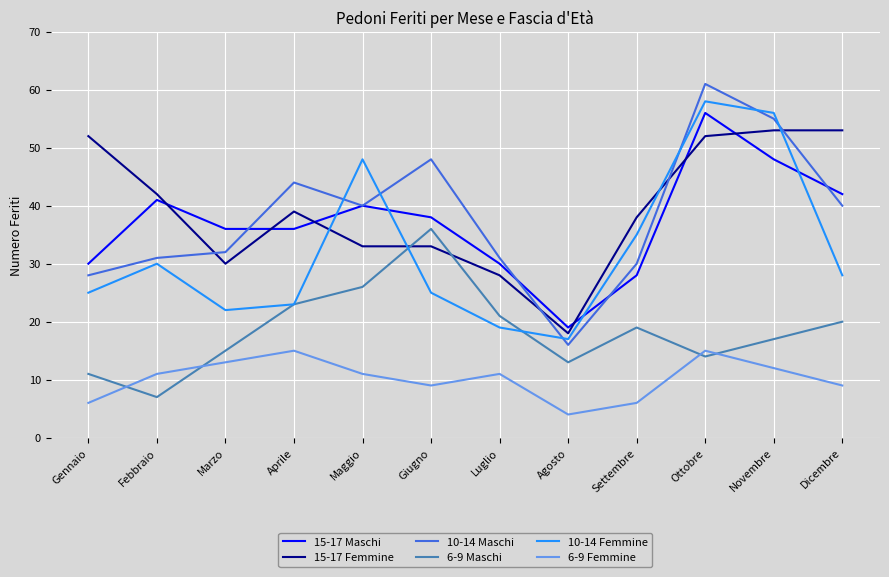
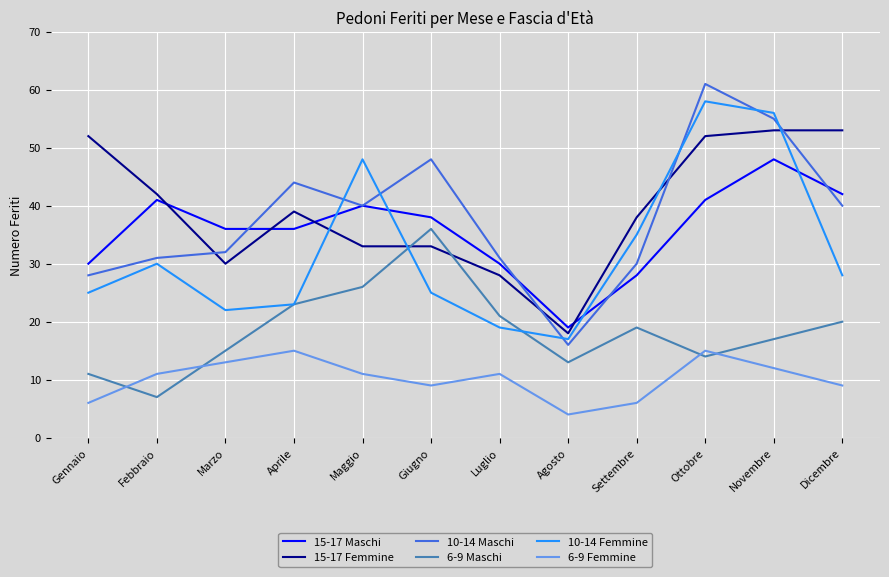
  {
    "15-17 Maschi": {
      "Gennaio": 30,
      "Febbraio": 41,
      "Marzo": 36,
      "Aprile": 36,
      "Giugno": 38,
      "Luglio": 30,
      "Agosto": 19,
      "Settembre": 28,
-     "Ottobre": 56,
+     "Ottobre": 41,
      "Novembre": 48,
      "Dicembre": 42
    },
    "15-17 Femmine": {
      "Gennaio": 52,
      "Febbraio": 42,
      "Marzo": 30,
      "Aprile": 39,
      "Maggio": 33,
      "Giugno": 33,
      "Luglio": 28,
      "Agosto": 18,
      "Settembre": 38,
      "Ottobre": 52,
      "Novembre": 53,
      "Dicembre": 53
    },
    "10-14 Femmine": {
      "Gennaio": 25,
      "Febbraio": 30,
      "Marzo": 22,
      "Maggio": 48,
      "Giugno": 25,
      "Luglio": 19,
      "Agosto": 17,
      "Settembre": 35,
      "Ottobre": 58,
      "Novembre": 56,
      "Dicembre": 28
    }
  }
